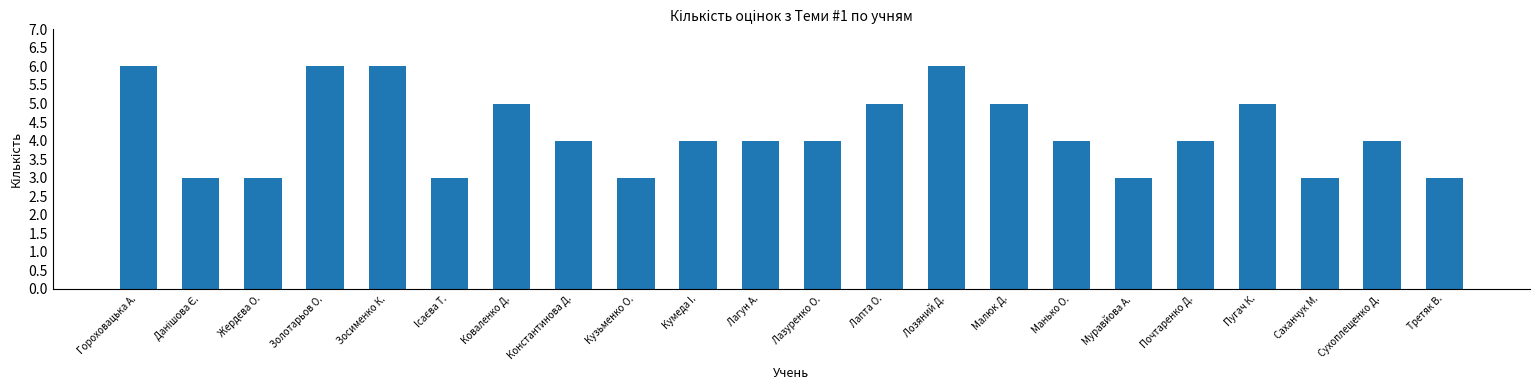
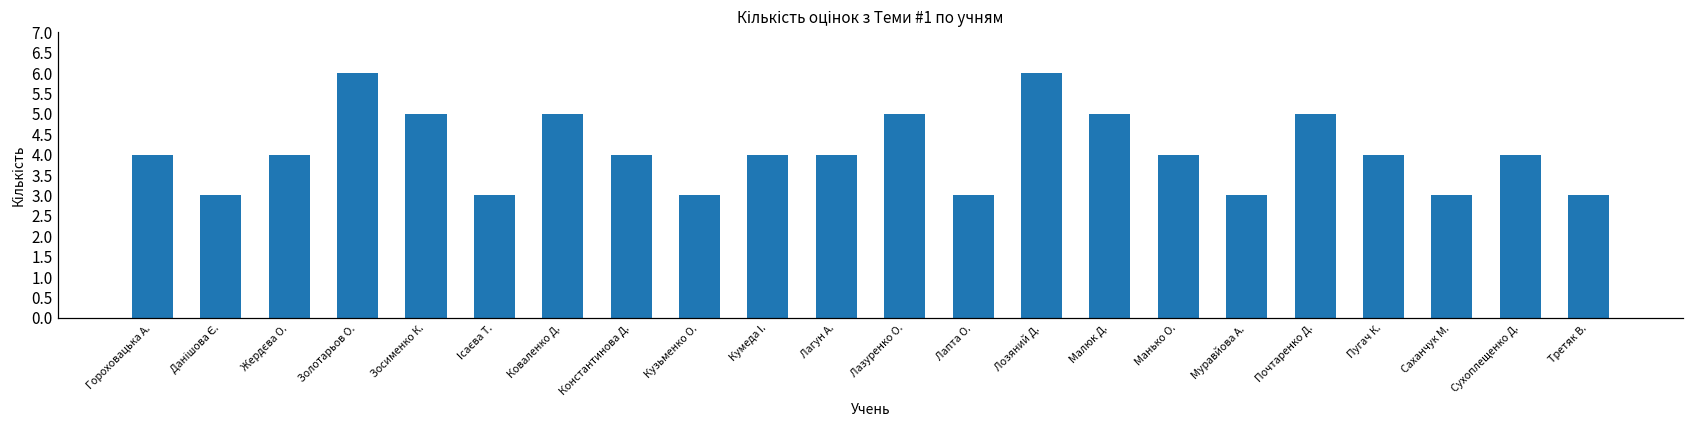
  {
-   "Гороховацька А.": 6,
+   "Гороховацька А.": 4,
    "Данішова Є.": 3,
-   "Жердєва О.": 3,
+   "Жердєва О.": 4,
    "Золотарьов О.": 6,
-   "Зосименко К.": 6,
+   "Зосименко К.": 5,
    "Ісаєва Т.": 3,
    "Коваленко Д.": 5,
    "Константинова Д.": 4,
    "Кузьменко О.": 3,
    "Кумеда І.": 4,
    "Лагун А.": 4,
-   "Лазуренко О.": 4,
-   "Лапта О.": 5,
+   "Лазуренко О.": 5,
+   "Лапта О.": 3,
    "Лозяний Д.": 6,
    "Малюк Д.": 5,
    "Манько О.": 4,
    "Муравйова А.": 3,
-   "Почтаренко Д.": 4,
-   "Пугач К.": 5,
+   "Почтаренко Д.": 5,
+   "Пугач К.": 4,
    "Саханчук М.": 3,
    "Сухоплещенко Д.": 4,
    "Третяк В.": 3
  }
